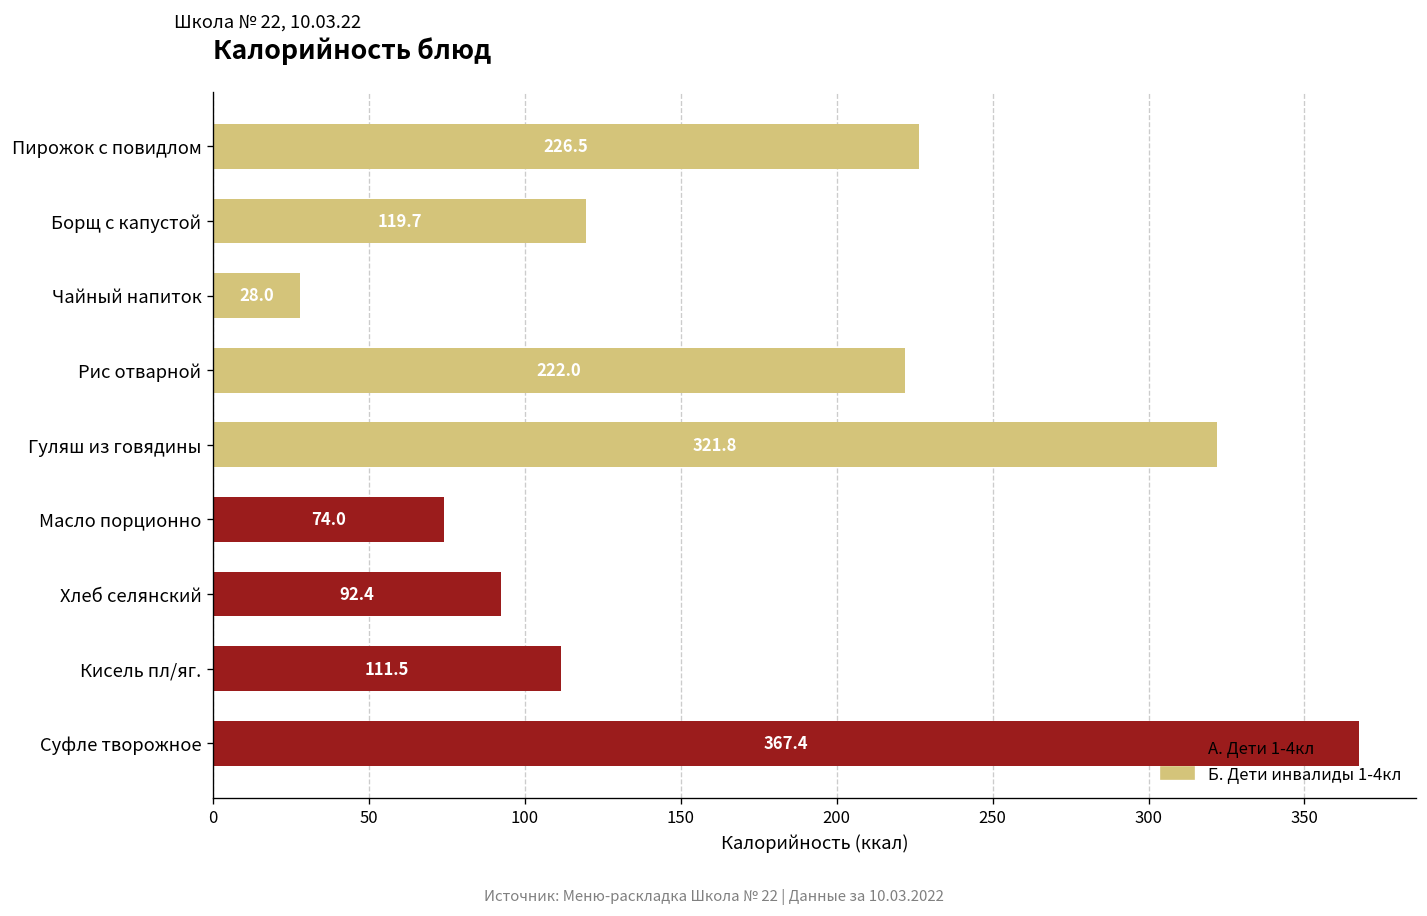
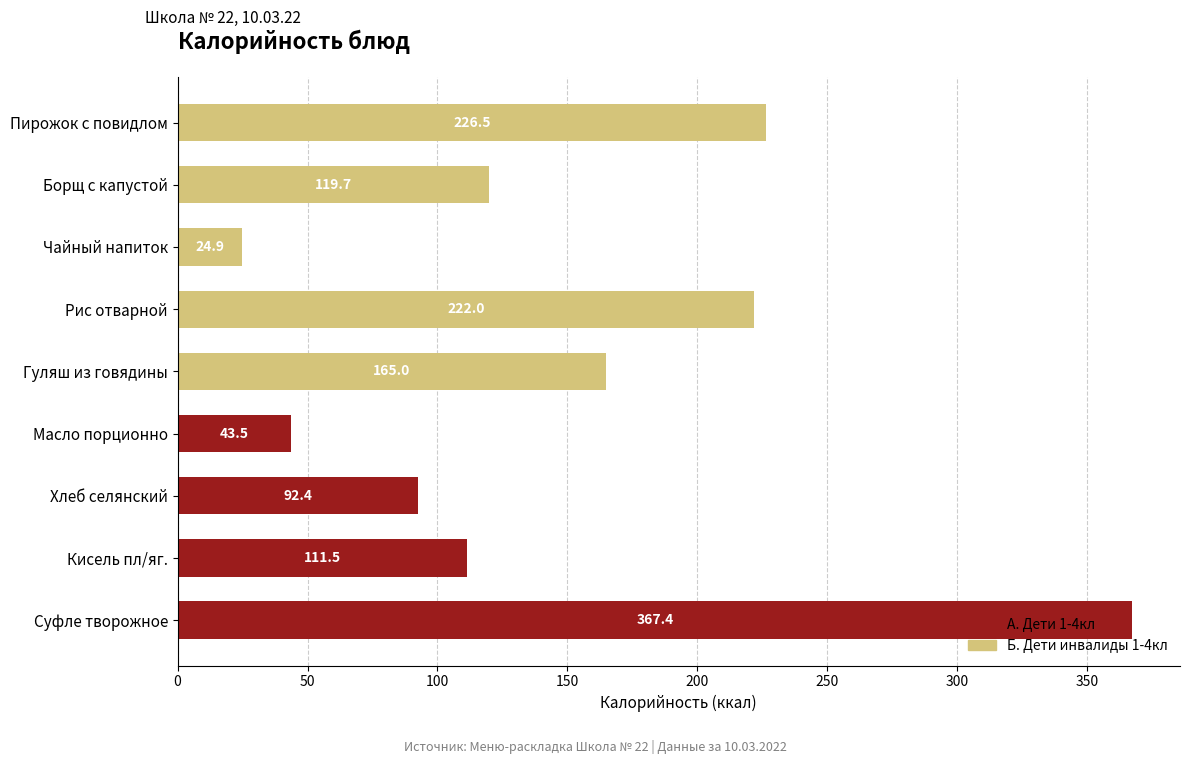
  {
    "Пирожок с повидлом": 226.5,
    "Борщ с капустой": 119.7,
-   "Чайный напиток": 28.0,
+   "Чайный напиток": 24.9,
    "Рис отварной": 222.0,
-   "Гуляш из говядины": 321.8,
-   "Масло порционно": 74.0,
+   "Гуляш из говядины": 165.0,
+   "Масло порционно": 43.5,
    "Хлеб селянский": 92.4,
    "Кисель пл/яг.": 111.5,
    "Суфле творожное": 367.4
  }
